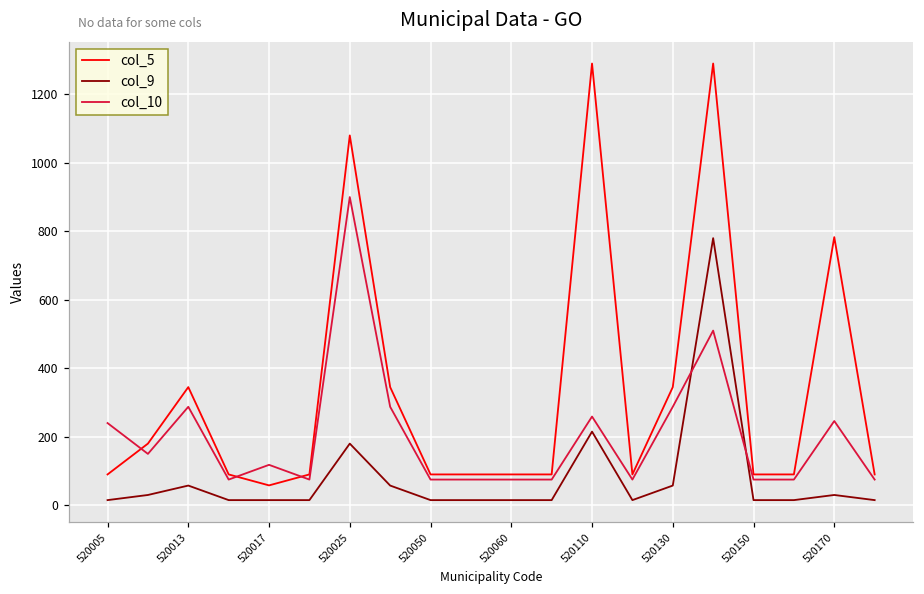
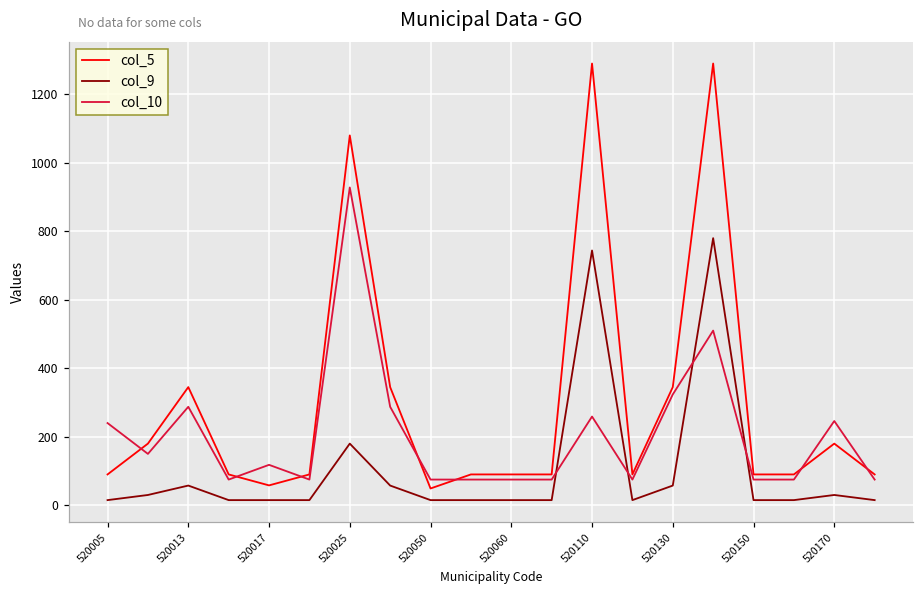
  {
    "col_5": {
      "520005": 90,
      "520013": 350,
      "520017": 60,
      "520025": 1080,
-     "520050": 90,
+     "520050": 50,
      "520060": 90,
      "520110": 1290,
      "520130": 350,
      "520150": 90,
-     "520170": 780
+     "520170": 180
    },
    "col_9": {
      "520005": 20,
      "520013": 60,
      "520017": 20,
      "520025": 180,
      "520050": 20,
      "520060": 20,
-     "520110": 220,
+     "520110": 740,
      "520130": 60,
      "520150": 20,
      "520170": 30
    },
    "col_10": {
      "520005": 240,
      "520013": 290,
      "520017": 120,
-     "520025": 900,
+     "520025": 930,
      "520050": 80,
      "520060": 80,
      "520110": 260,
-     "520130": 290,
+     "520130": 320,
      "520150": 80,
      "520170": 250
    }
  }
